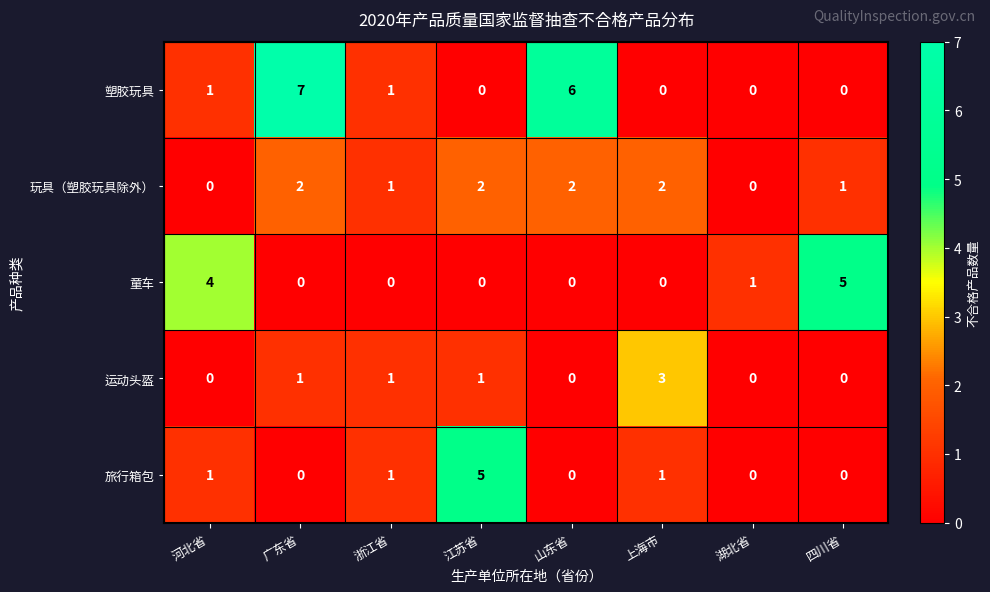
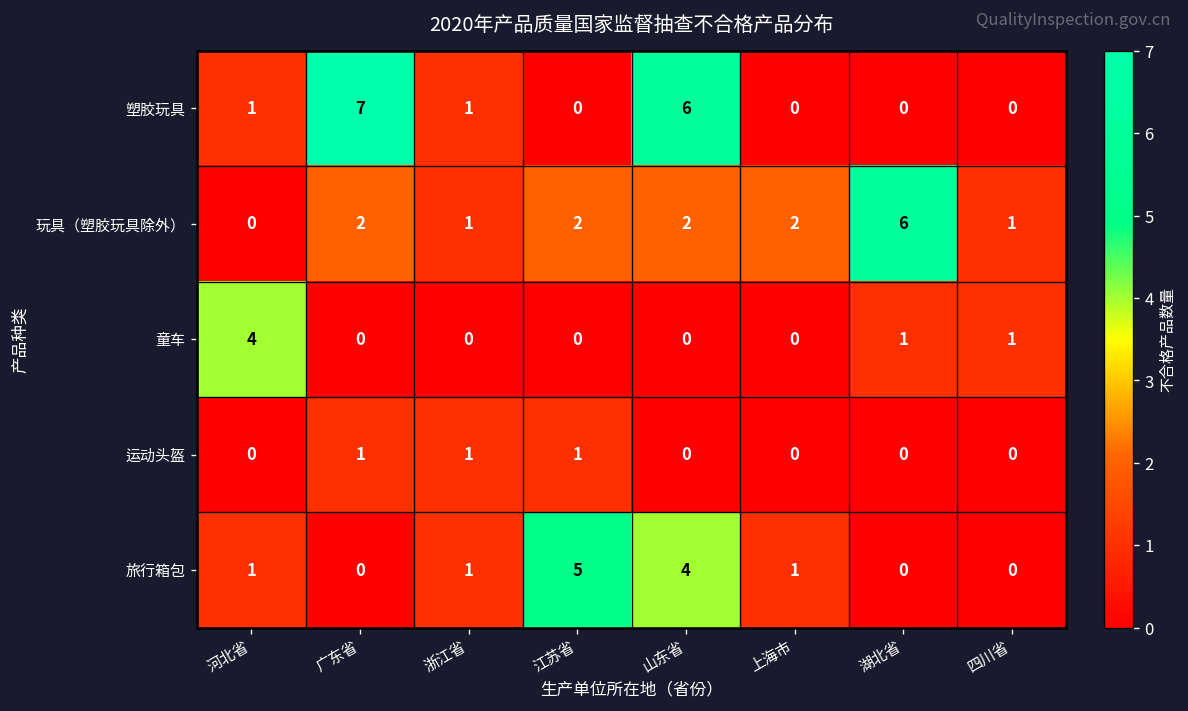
  {
    "塑胶玩具": {
      "河北省": 1,
      "广东省": 7,
      "浙江省": 1,
      "江苏省": 0,
      "山东省": 6,
      "上海市": 0,
      "湖北省": 0,
      "四川省": 0
    },
    "玩具（塑胶玩具除外）": {
      "河北省": 0,
      "广东省": 2,
      "浙江省": 1,
      "江苏省": 2,
      "山东省": 2,
      "上海市": 2,
-     "湖北省": 0,
+     "湖北省": 6,
      "四川省": 1
    },
    "童车": {
      "河北省": 4,
      "广东省": 0,
      "浙江省": 0,
      "江苏省": 0,
      "山东省": 0,
      "上海市": 0,
      "湖北省": 1,
-     "四川省": 5
+     "四川省": 1
    },
    "运动头盔": {
      "河北省": 0,
      "广东省": 1,
      "浙江省": 1,
      "江苏省": 1,
      "山东省": 0,
-     "上海市": 3,
+     "上海市": 0,
      "湖北省": 0,
      "四川省": 0
    },
    "旅行箱包": {
      "河北省": 1,
      "广东省": 0,
      "浙江省": 1,
      "江苏省": 5,
-     "山东省": 0,
+     "山东省": 4,
      "上海市": 1,
      "湖北省": 0,
      "四川省": 0
    }
  }
